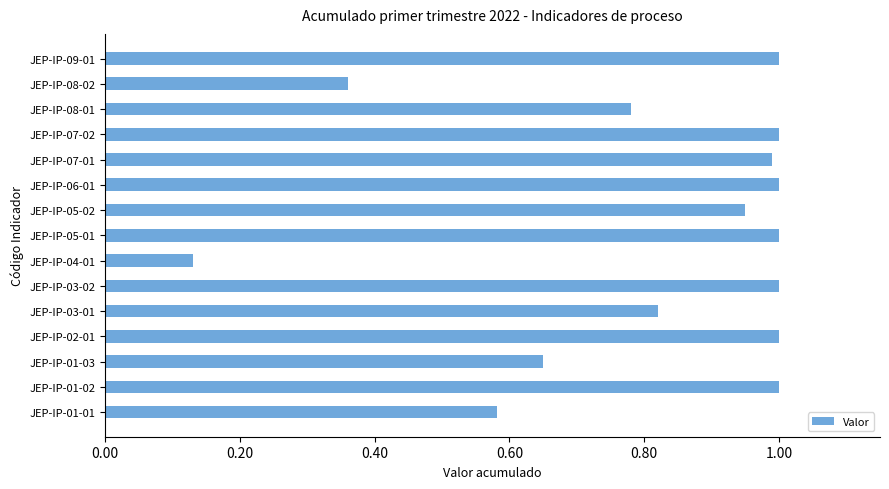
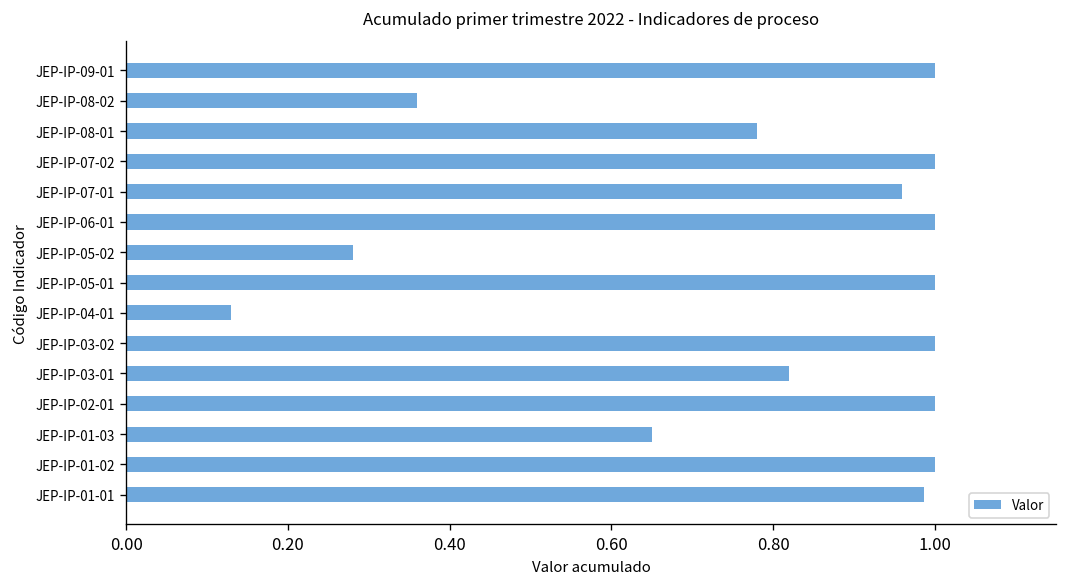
  {
    "JEP-IP-09-01": 1.00,
    "JEP-IP-08-02": 0.36,
    "JEP-IP-08-01": 0.78,
    "JEP-IP-07-02": 1.00,
-   "JEP-IP-07-01": 0.99,
+   "JEP-IP-07-01": 0.96,
    "JEP-IP-06-01": 1.00,
-   "JEP-IP-05-02": 0.95,
+   "JEP-IP-05-02": 0.28,
    "JEP-IP-05-01": 1.00,
    "JEP-IP-04-01": 0.13,
    "JEP-IP-03-02": 1.00,
    "JEP-IP-03-01": 0.82,
    "JEP-IP-02-01": 1.00,
    "JEP-IP-01-03": 0.65,
    "JEP-IP-01-02": 1.00,
-   "JEP-IP-01-01": 0.58
+   "JEP-IP-01-01": 0.99
  }
